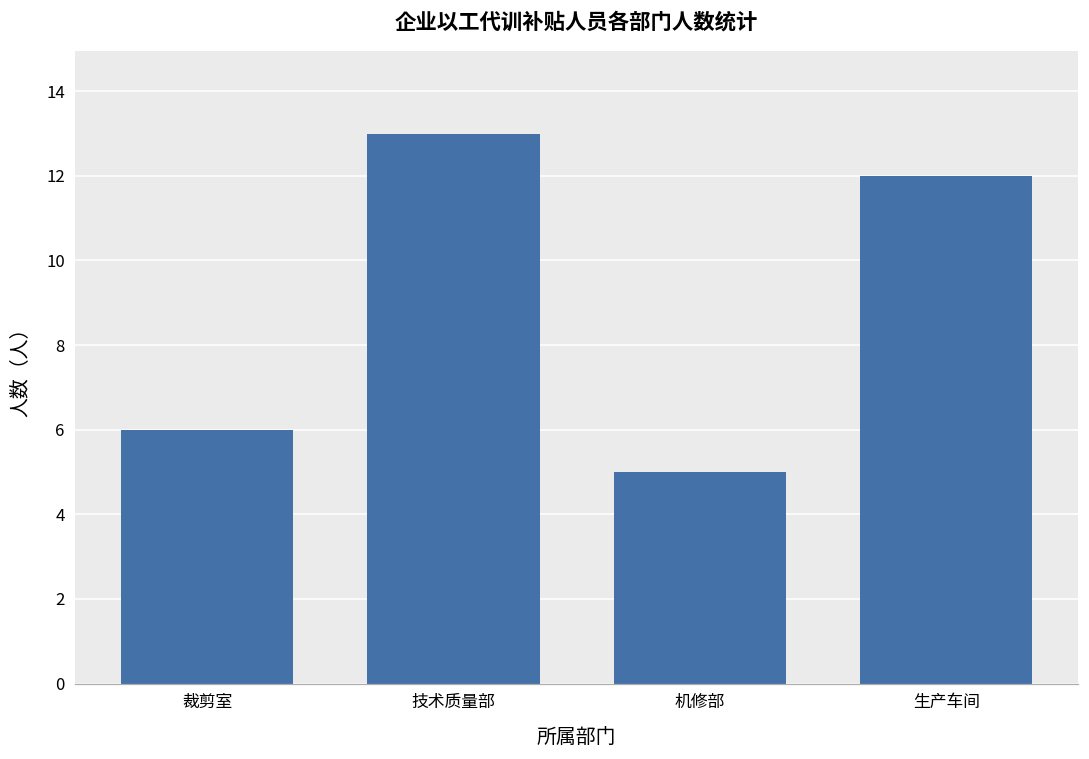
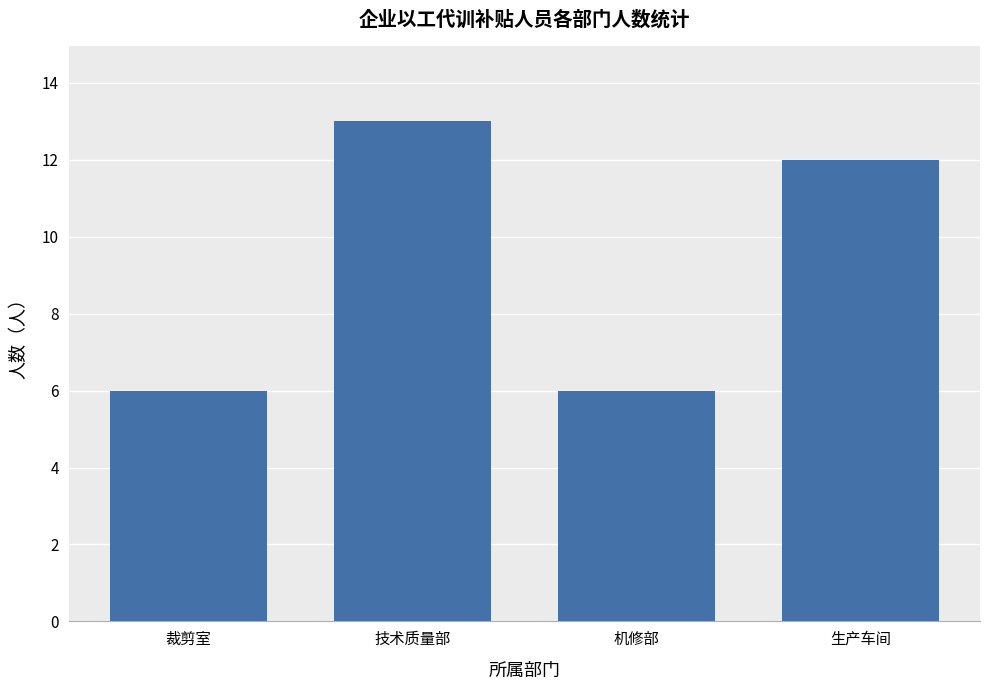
  {
    "裁剪室": 6,
    "技术质量部": 13,
-   "机修部": 5,
+   "机修部": 6,
    "生产车间": 12
  }
